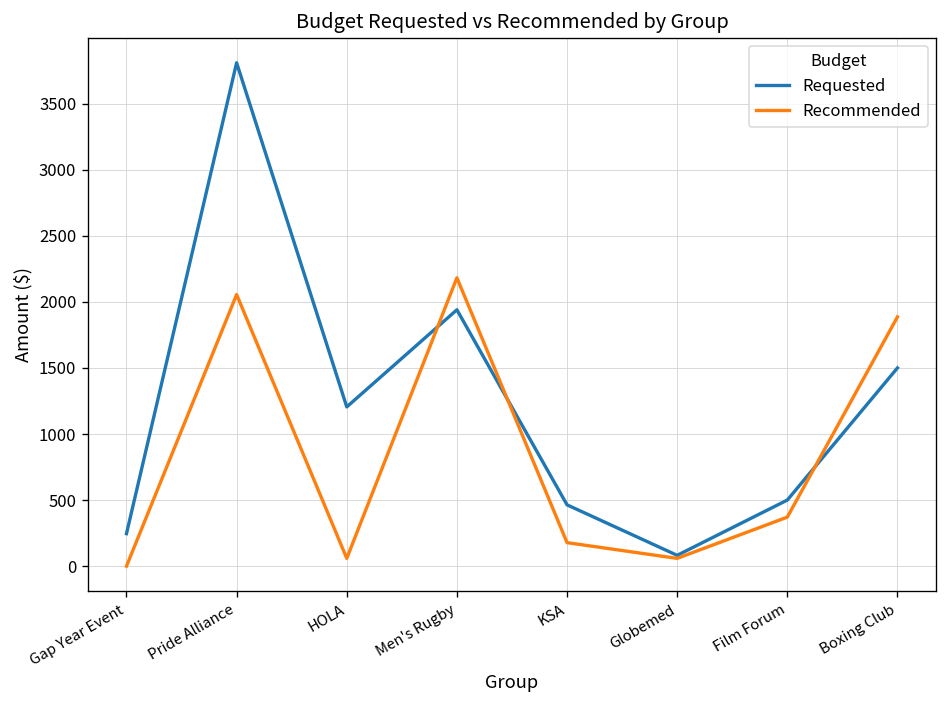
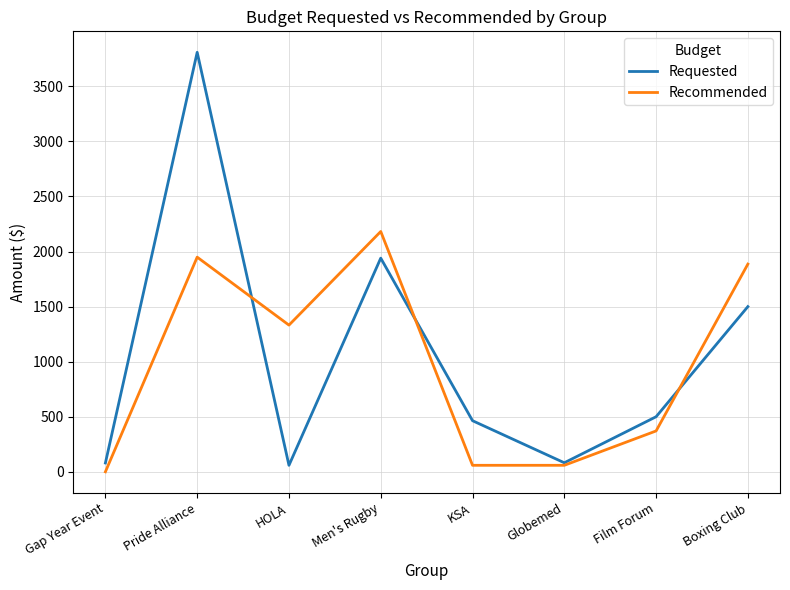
  {
    "Requested": {
-     "Gap Year Event": 250,
+     "Gap Year Event": 80,
      "Pride Alliance": 3810,
-     "HOLA": 1210,
+     "HOLA": 60,
      "Men's Rugby": 1940,
      "KSA": 460,
      "Film Forum": 500,
      "Boxing Club": 1500
    },
    "Recommended": {
      "Gap Year Event": 0,
-     "Pride Alliance": 2060,
-     "HOLA": 60,
+     "Pride Alliance": 1950,
+     "HOLA": 1330,
      "Men's Rugby": 2180,
-     "KSA": 180,
+     "KSA": 60,
      "Film Forum": 370,
      "Boxing Club": 1890
    }
  }
